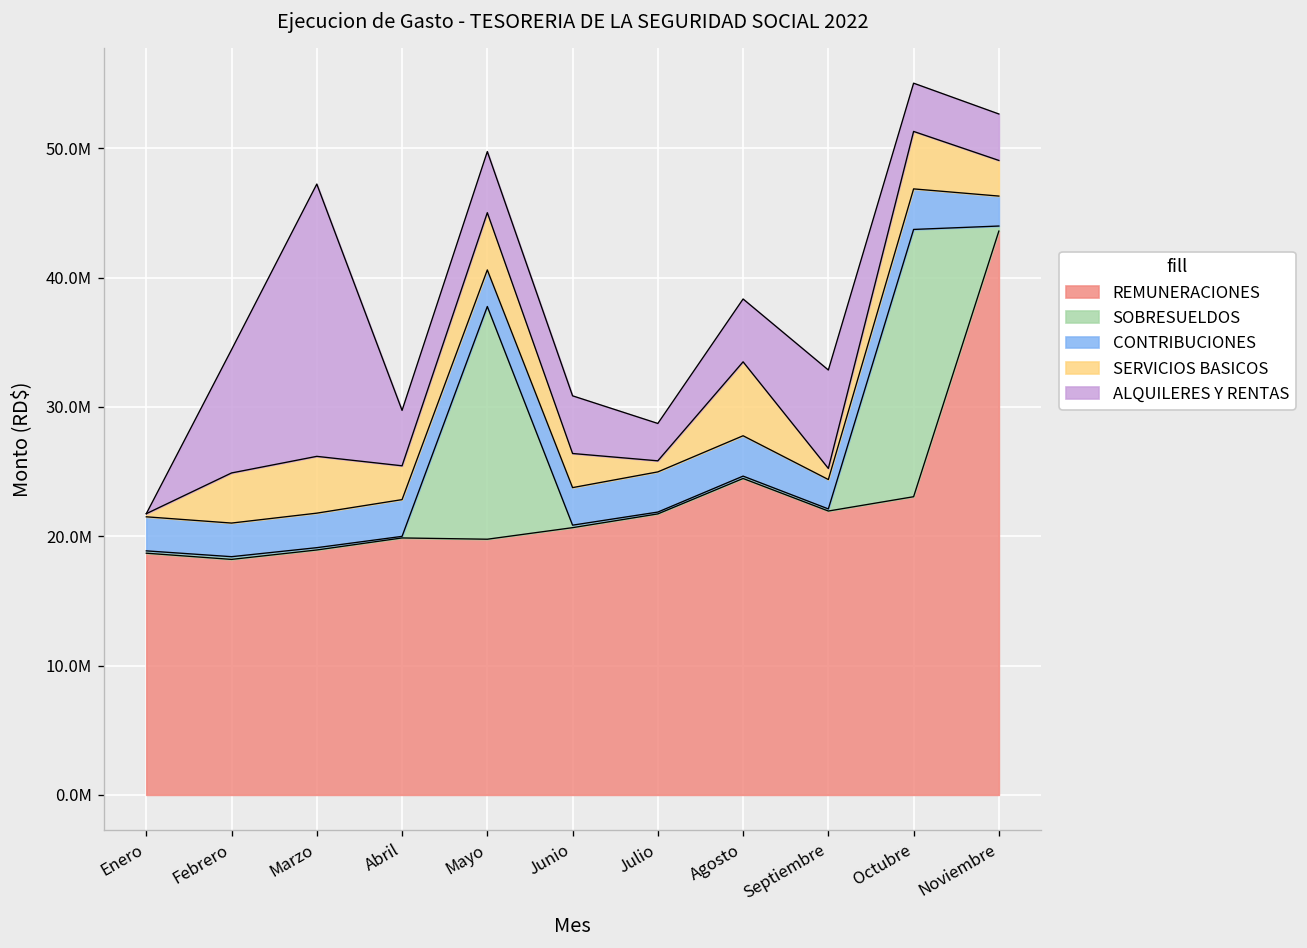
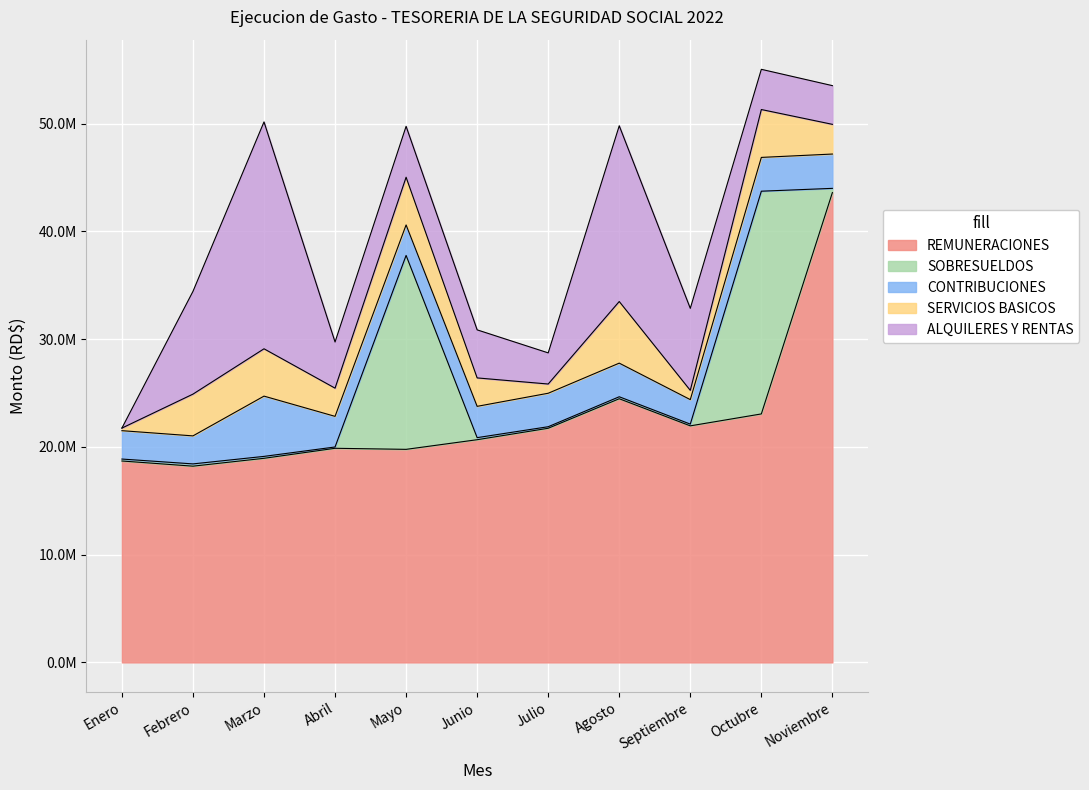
  {
    "REMUNERACIONES": {
      "Mayo": 19800000,
      "Octubre": 23100000,
      "Noviembre": 43600000
    },
    "SOBRESUELDOS": {
      "Mayo": 18000000,
      "Octubre": 20700000,
      "Noviembre": 400000
    },
    "CONTRIBUCIONES": {
      "Enero": 2600000,
      "Febrero": 2600000,
-     "Marzo": 2700000,
+     "Marzo": 5600000,
      "Abril": 2800000,
      "Mayo": 2800000,
      "Junio": 2900000,
      "Julio": 3100000,
      "Agosto": 3100000,
      "Septiembre": 2300000,
      "Octubre": 3100000,
-     "Noviembre": 2300000
+     "Noviembre": 3200000
    },
    "SERVICIOS BASICOS": {
      "Febrero": 3900000,
      "Marzo": 4400000,
      "Abril": 2600000,
      "Mayo": 4400000,
      "Junio": 2600000,
      "Julio": 900000,
      "Agosto": 5700000,
      "Septiembre": 900000,
      "Octubre": 4400000,
      "Noviembre": 2800000
    },
    "ALQUILERES Y RENTAS": {
      "Febrero": 9500000,
      "Marzo": 21100000,
      "Abril": 4300000,
      "Mayo": 4700000,
      "Junio": 4500000,
      "Julio": 2900000,
-     "Agosto": 4900000,
+     "Agosto": 16300000,
      "Septiembre": 7600000,
      "Octubre": 3700000,
      "Noviembre": 3600000
    }
  }
